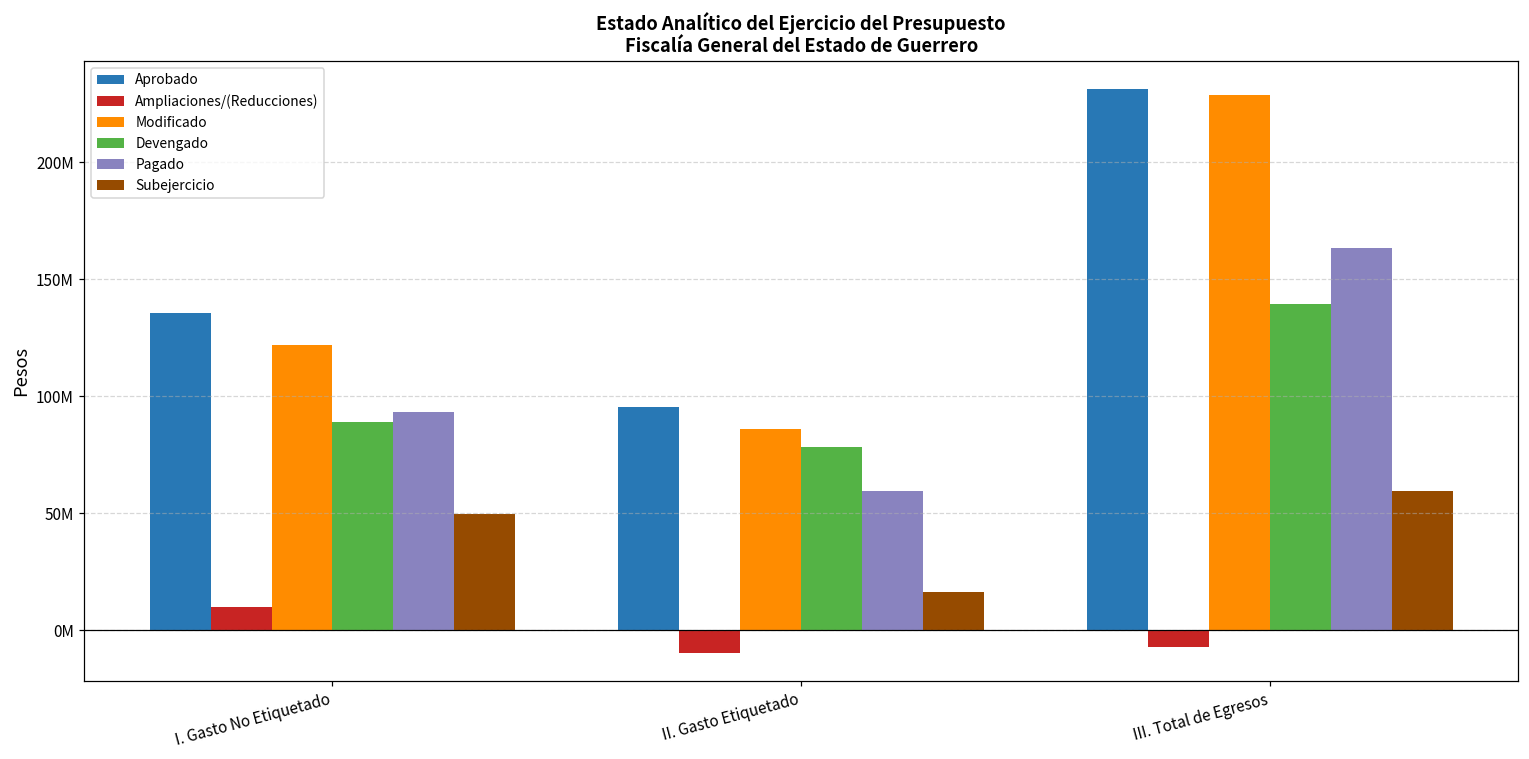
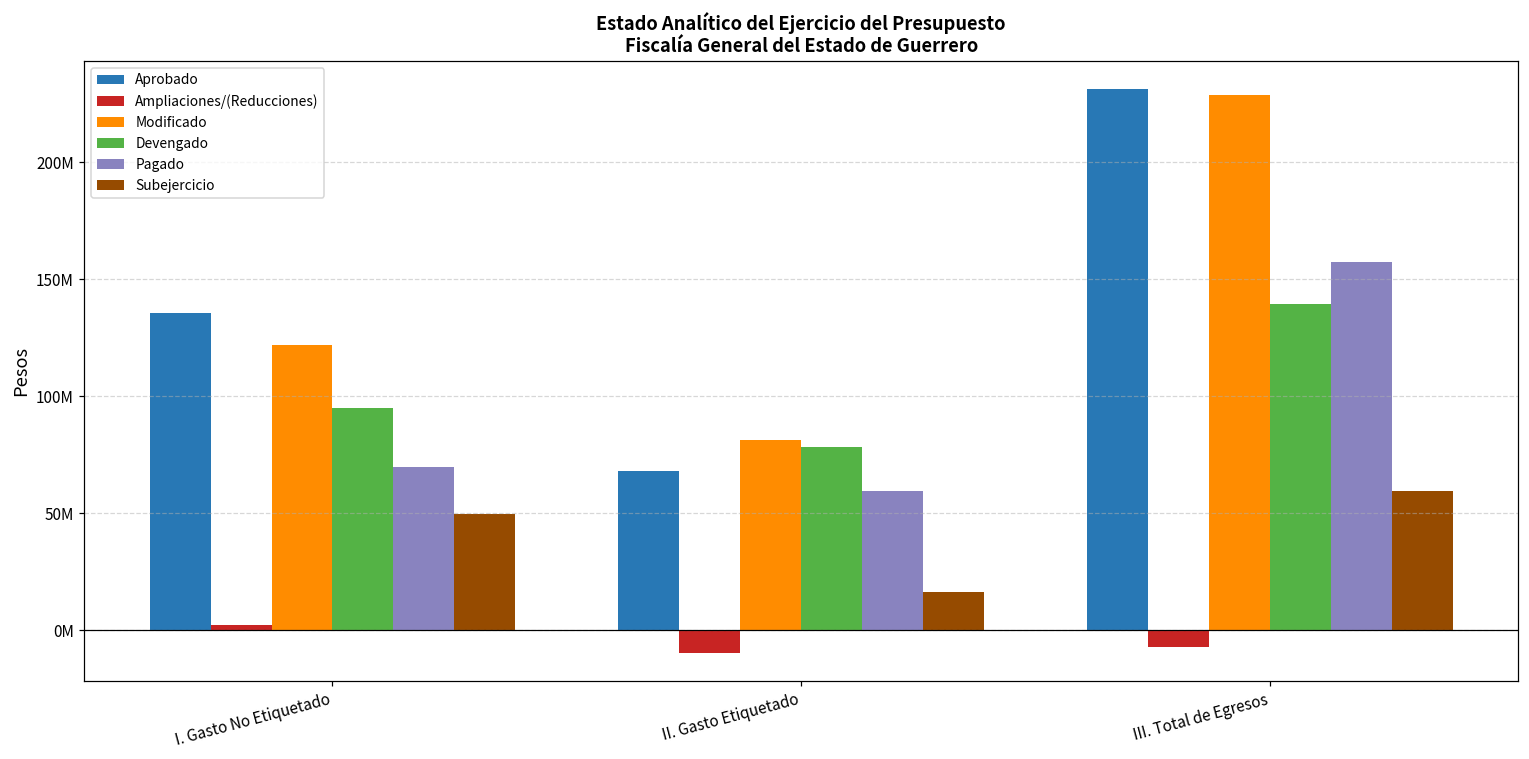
  {
    "Aprobado": {
      "I. Gasto No Etiquetado": 136000000,
-     "II. Gasto Etiquetado": 95000000,
+     "II. Gasto Etiquetado": 68000000,
      "III. Total de Egresos": 231000000
    },
    "Ampliaciones/(Reducciones)": {
-     "I. Gasto No Etiquetado": 10000000,
+     "I. Gasto No Etiquetado": 2000000,
      "II. Gasto Etiquetado": -10000000,
      "III. Total de Egresos": -7000000
    },
    "Modificado": {
      "I. Gasto No Etiquetado": 122000000,
-     "II. Gasto Etiquetado": 86000000,
+     "II. Gasto Etiquetado": 81000000,
      "III. Total de Egresos": 229000000
    },
    "Devengado": {
-     "I. Gasto No Etiquetado": 89000000,
+     "I. Gasto No Etiquetado": 95000000,
      "II. Gasto Etiquetado": 78000000,
      "III. Total de Egresos": 139000000
    },
    "Pagado": {
-     "I. Gasto No Etiquetado": 93000000,
+     "I. Gasto No Etiquetado": 70000000,
      "II. Gasto Etiquetado": 59000000,
-     "III. Total de Egresos": 163000000
+     "III. Total de Egresos": 157000000
    },
    "Subejercicio": {
      "I. Gasto No Etiquetado": 50000000,
      "II. Gasto Etiquetado": 16000000,
      "III. Total de Egresos": 60000000
    }
  }
